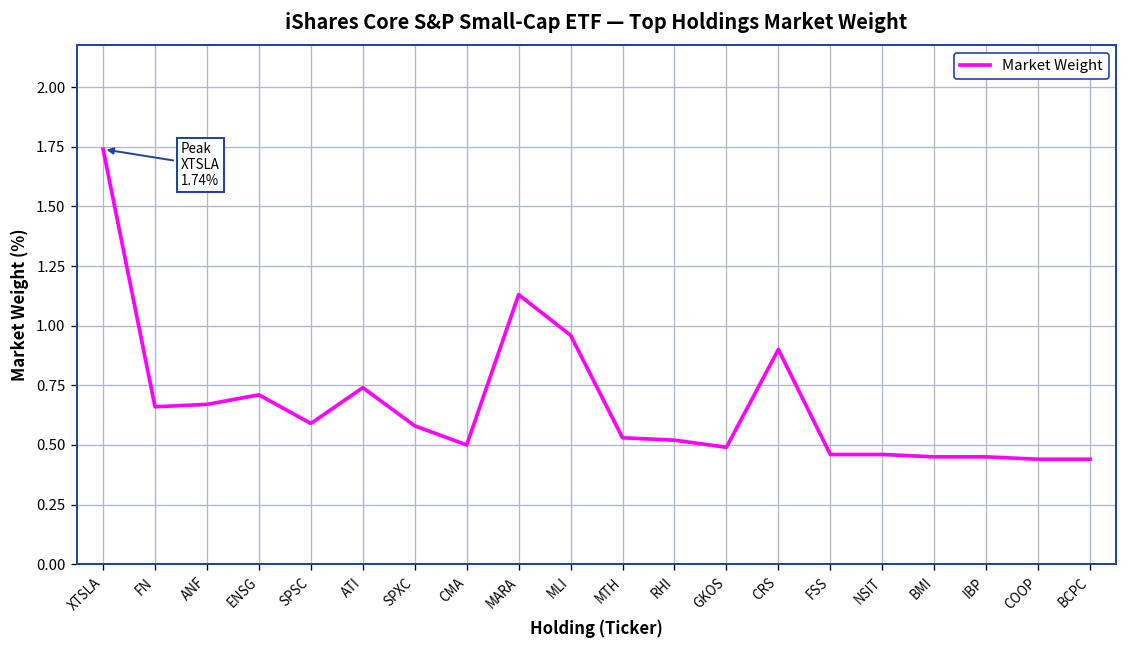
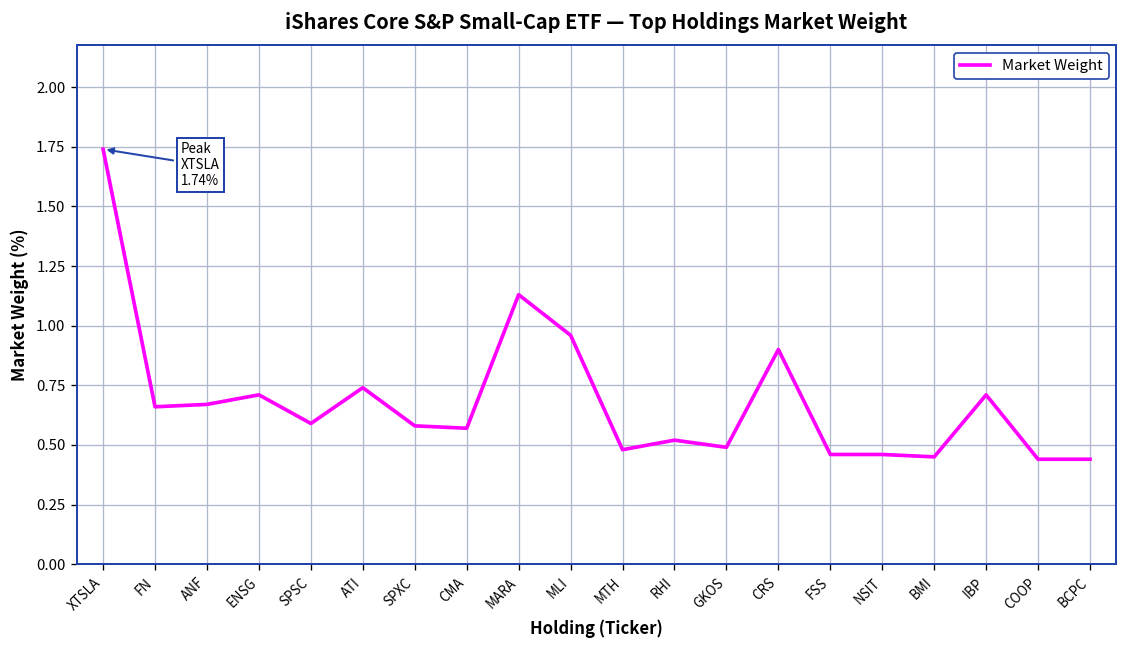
  {
    "FN": 0.66,
    "ANF": 0.67,
    "ENSG": 0.71,
    "SPSC": 0.59,
    "ATI": 0.74,
    "SPXC": 0.58,
-   "CMA": 0.50,
+   "CMA": 0.57,
    "MARA": 1.13,
    "MLI": 0.96,
-   "MTH": 0.53,
+   "MTH": 0.48,
    "RHI": 0.52,
    "GKOS": 0.49,
    "CRS": 0.90,
    "FSS": 0.46,
    "NSIT": 0.46,
    "BMI": 0.45,
-   "IBP": 0.45,
+   "IBP": 0.71,
    "COOP": 0.44,
    "BCPC": 0.44
  }
